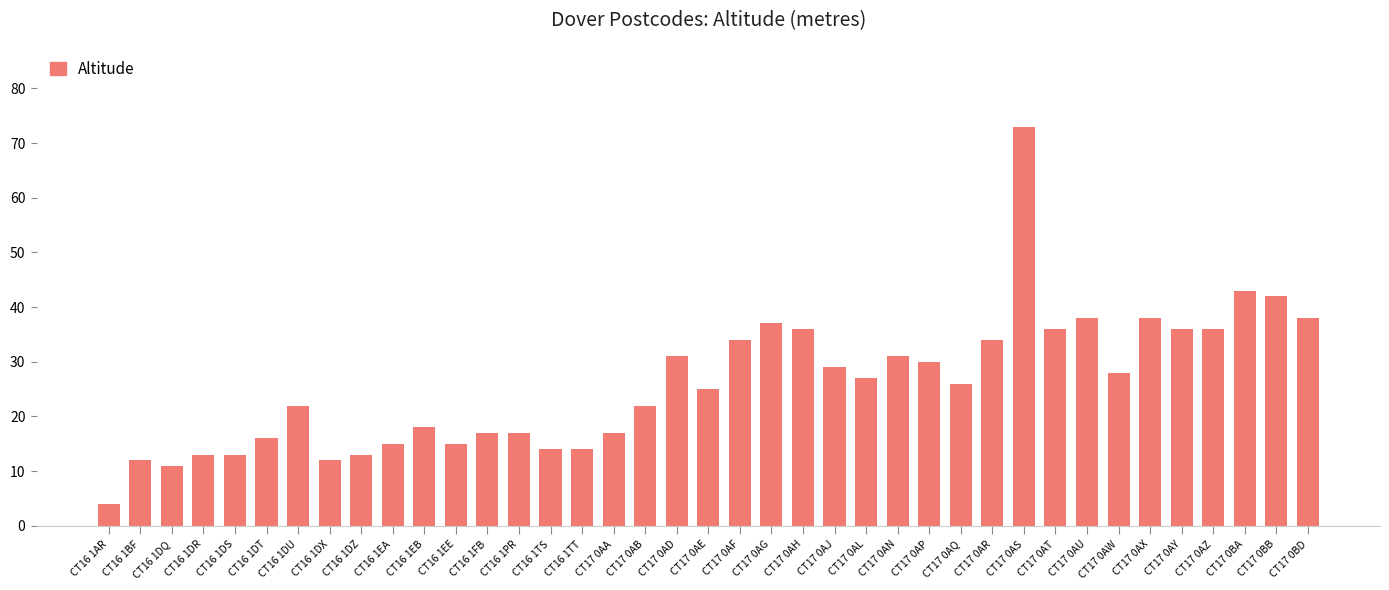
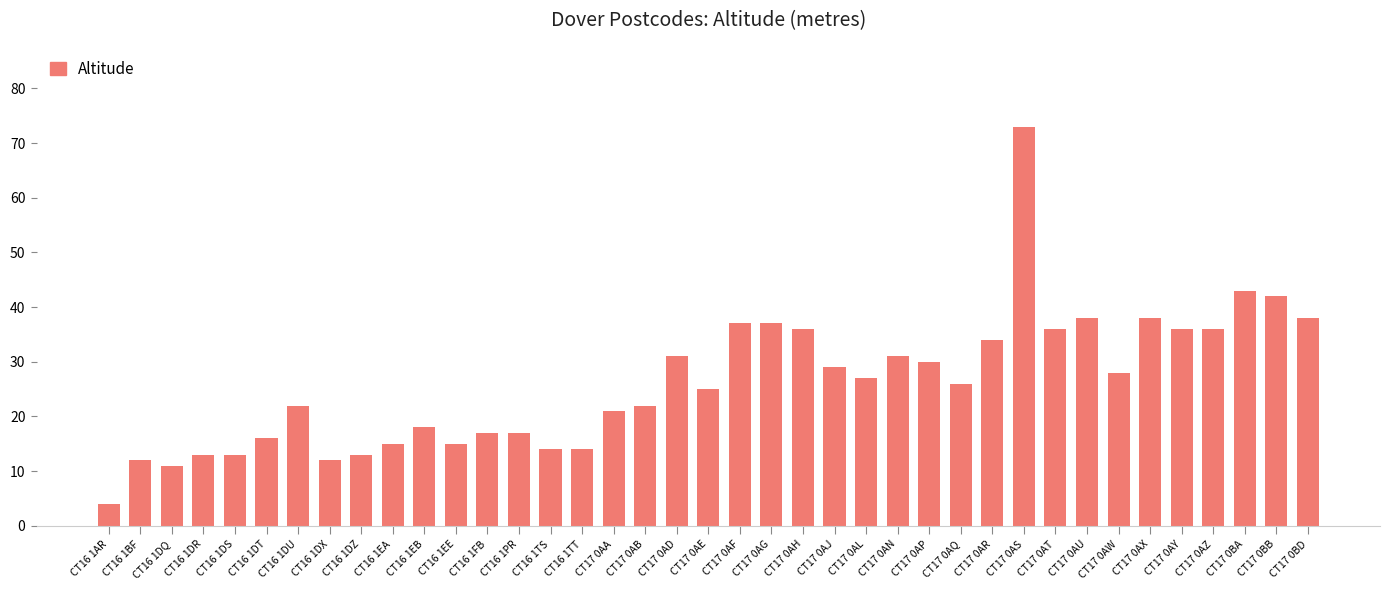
  {
    "CT16 1AR": 4,
    "CT16 1BF": 12,
    "CT16 1DQ": 11,
    "CT16 1DR": 13,
    "CT16 1DS": 13,
    "CT16 1DT": 16,
    "CT16 1DU": 22,
    "CT16 1DX": 12,
    "CT16 1DZ": 13,
    "CT16 1EA": 15,
    "CT16 1EB": 18,
    "CT16 1EE": 15,
    "CT16 1FB": 17,
    "CT16 1PR": 17,
    "CT16 1TS": 14,
    "CT16 1TT": 14,
-   "CT17 0AA": 17,
+   "CT17 0AA": 21,
    "CT17 0AB": 22,
    "CT17 0AD": 31,
    "CT17 0AE": 25,
-   "CT17 0AF": 34,
+   "CT17 0AF": 37,
    "CT17 0AG": 37,
    "CT17 0AH": 36,
    "CT17 0AJ": 29,
    "CT17 0AL": 27,
    "CT17 0AN": 31,
    "CT17 0AP": 30,
    "CT17 0AQ": 26,
    "CT17 0AR": 34,
    "CT17 0AS": 73,
    "CT17 0AT": 36,
    "CT17 0AU": 38,
    "CT17 0AW": 28,
    "CT17 0AX": 38,
    "CT17 0AY": 36,
    "CT17 0AZ": 36,
    "CT17 0BA": 43,
    "CT17 0BB": 42,
    "CT17 0BD": 38
  }
